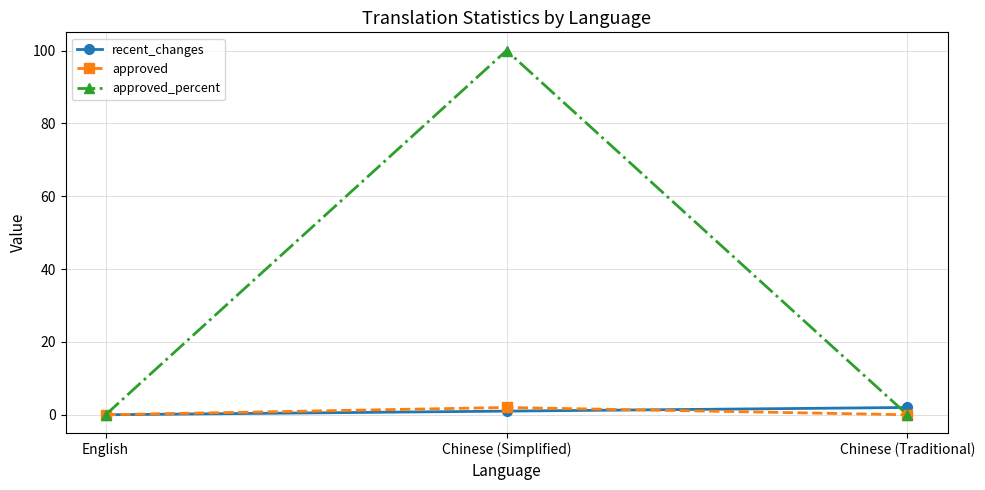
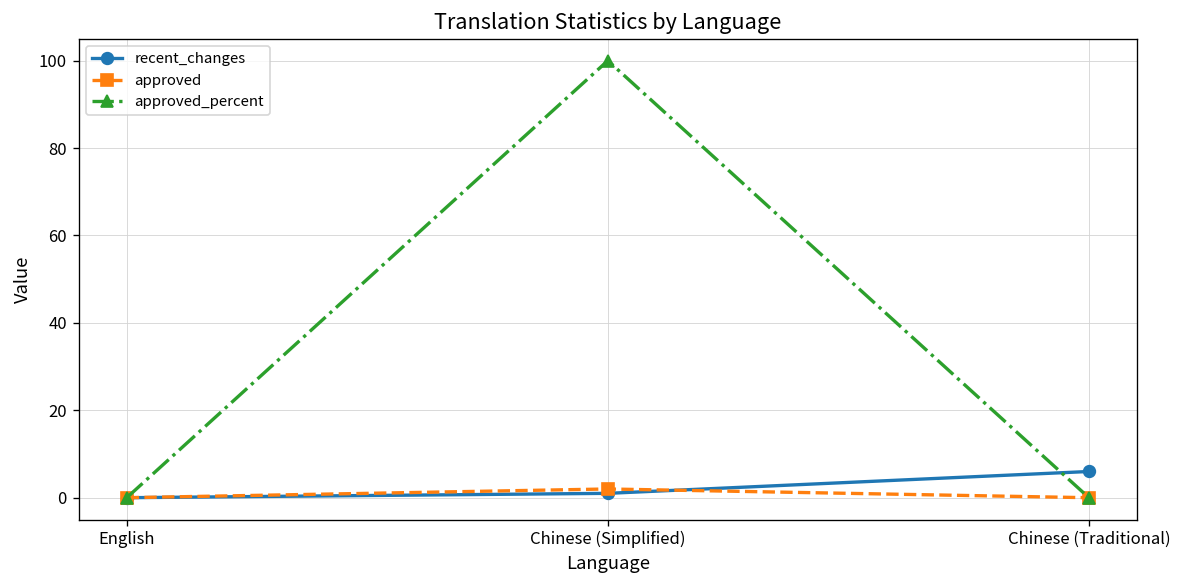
  {
    "recent_changes": {
      "Chinese (Simplified)": 1,
-     "Chinese (Traditional)": 2
+     "Chinese (Traditional)": 6
    },
    "approved": {
      "Chinese (Simplified)": 2
    },
    "approved_percent": {
      "Chinese (Simplified)": 100
    }
  }
